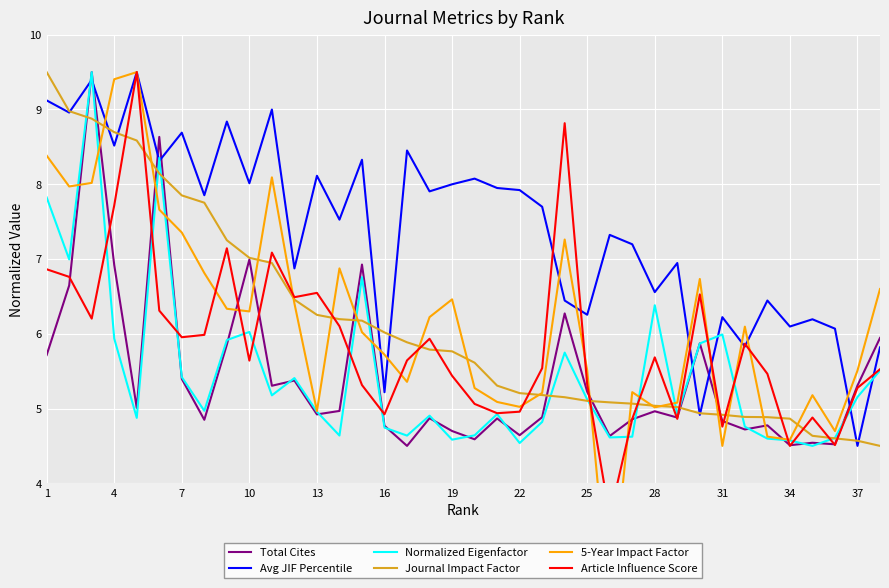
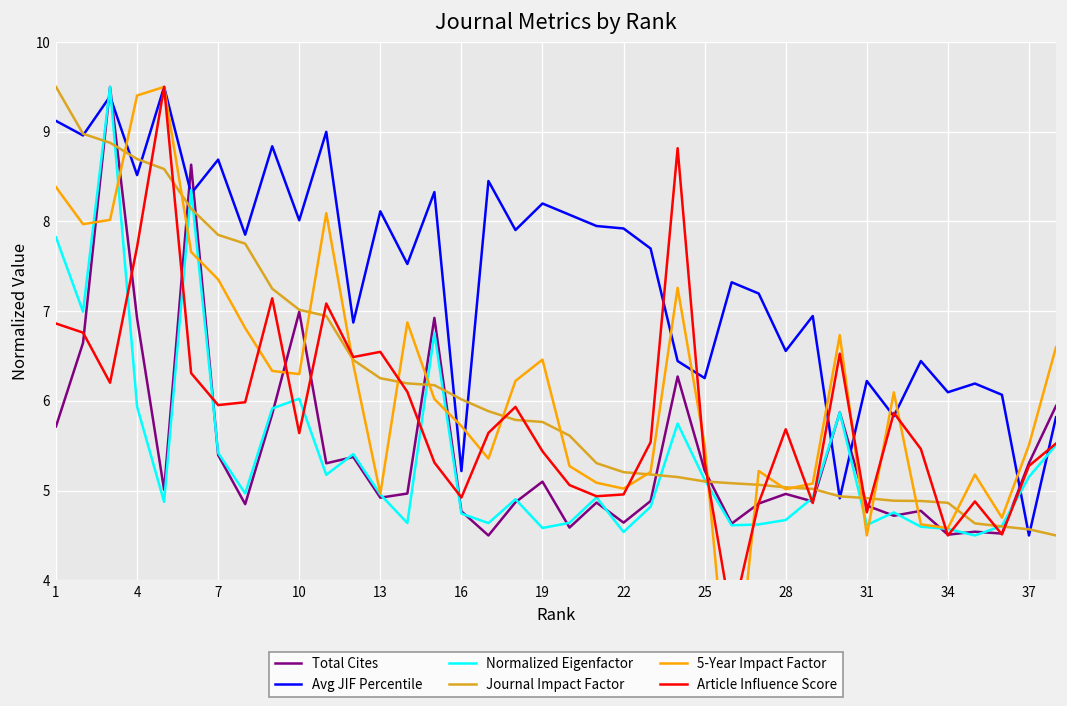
  {
    "Total Cites": {
      "1": 5.7,
      "4": 6.9,
      "13": 4.9,
-     "19": 4.7,
+     "19": 5.1,
      "22": 4.6,
      "25": 5.2,
      "28": 5.0,
      "31": 4.8
    },
    "Avg JIF Percentile": {
      "1": 9.1,
      "4": 8.5,
      "7": 8.7,
      "10": 8.0,
      "13": 8.1,
      "16": 5.2,
-     "19": 8.0,
+     "19": 8.2,
      "22": 7.9,
      "25": 6.3,
      "28": 6.6,
      "31": 6.2,
      "34": 6.1,
      "37": 4.5
    },
    "Normalized Eigenfactor": {
      "1": 7.8,
      "4": 5.9,
      "10": 6.0,
      "19": 4.6,
      "22": 4.5,
-     "28": 6.4,
-     "31": 6.0,
+     "28": 4.7,
+     "31": 4.6,
      "37": 5.2
    },
    "Article Influence Score": {
      "1": 6.9,
      "4": 7.7,
      "7": 6.0,
      "10": 5.6,
      "13": 6.5,
      "16": 4.9,
      "19": 5.4,
      "22": 5.0,
      "25": 5.3,
      "28": 5.7,
      "31": 4.8
    }
  }
